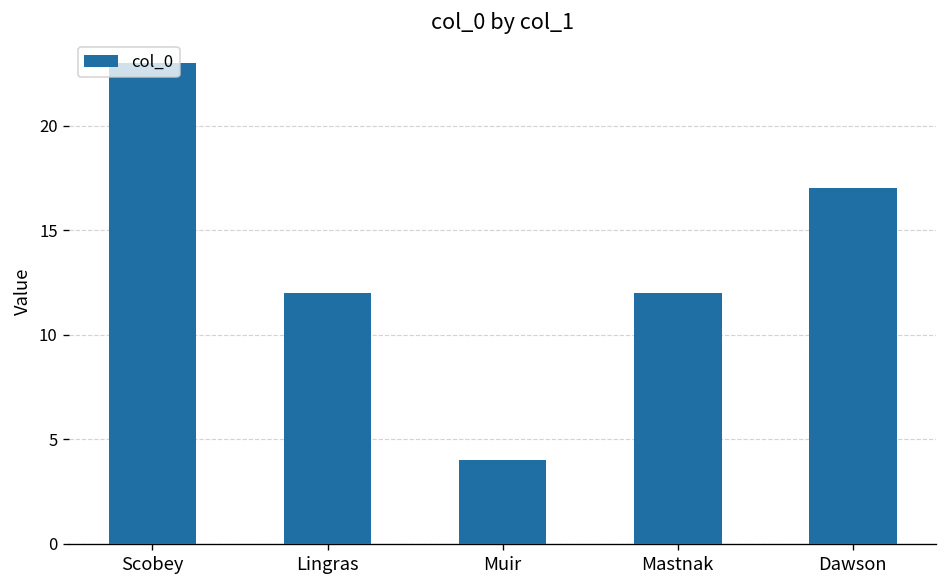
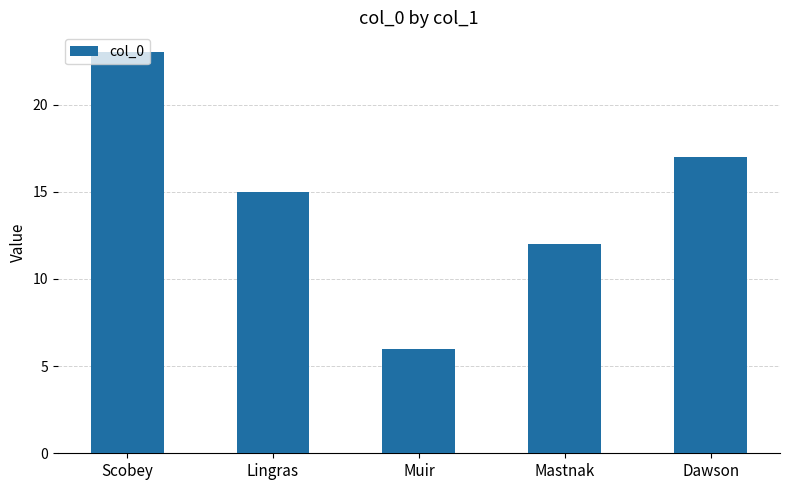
  {
-   "Lingras": 12,
-   "Muir": 4,
+   "Lingras": 15,
+   "Muir": 6,
    "Mastnak": 12,
    "Dawson": 17
  }
